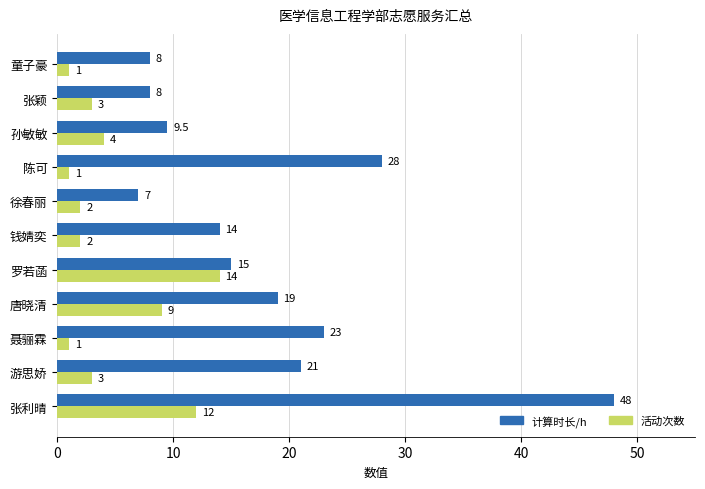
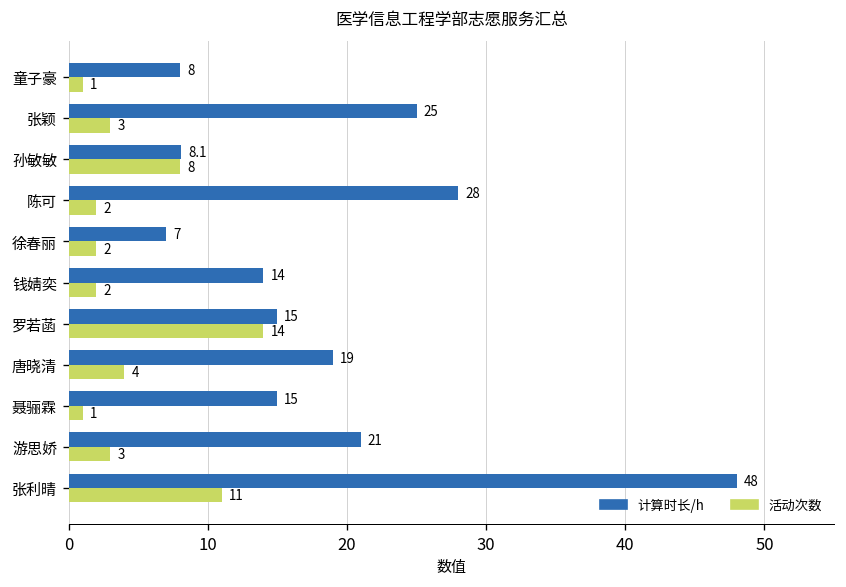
  {
    "计算时长/h": {
      "童子豪": 8,
-     "张颖": 8,
-     "孙敏敏": 9.5,
+     "张颖": 25,
+     "孙敏敏": 8.1,
      "陈可": 28,
      "徐春丽": 7,
      "钱婧奕": 14,
      "罗若菡": 15,
      "唐晓清": 19,
-     "聂骊霖": 23,
+     "聂骊霖": 15,
      "游思娇": 21,
      "张利晴": 48
    },
    "活动次数": {
      "童子豪": 1,
      "张颖": 3,
-     "孙敏敏": 4,
-     "陈可": 1,
+     "孙敏敏": 8,
+     "陈可": 2,
      "徐春丽": 2,
      "钱婧奕": 2,
      "罗若菡": 14,
-     "唐晓清": 9,
+     "唐晓清": 4,
      "聂骊霖": 1,
      "游思娇": 3,
-     "张利晴": 12
+     "张利晴": 11
    }
  }
